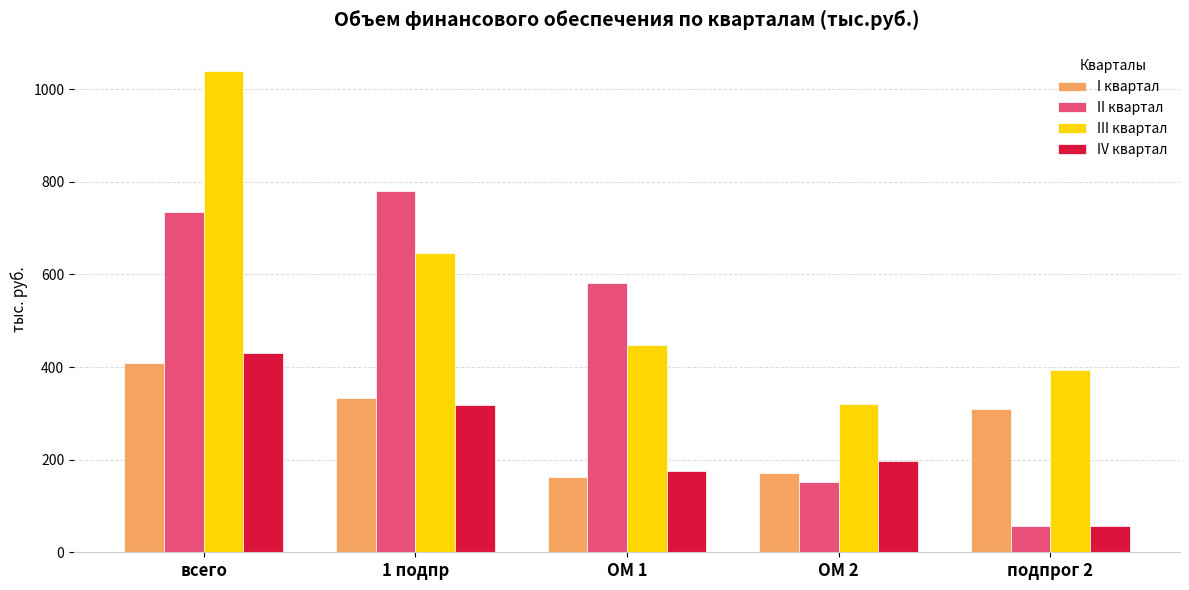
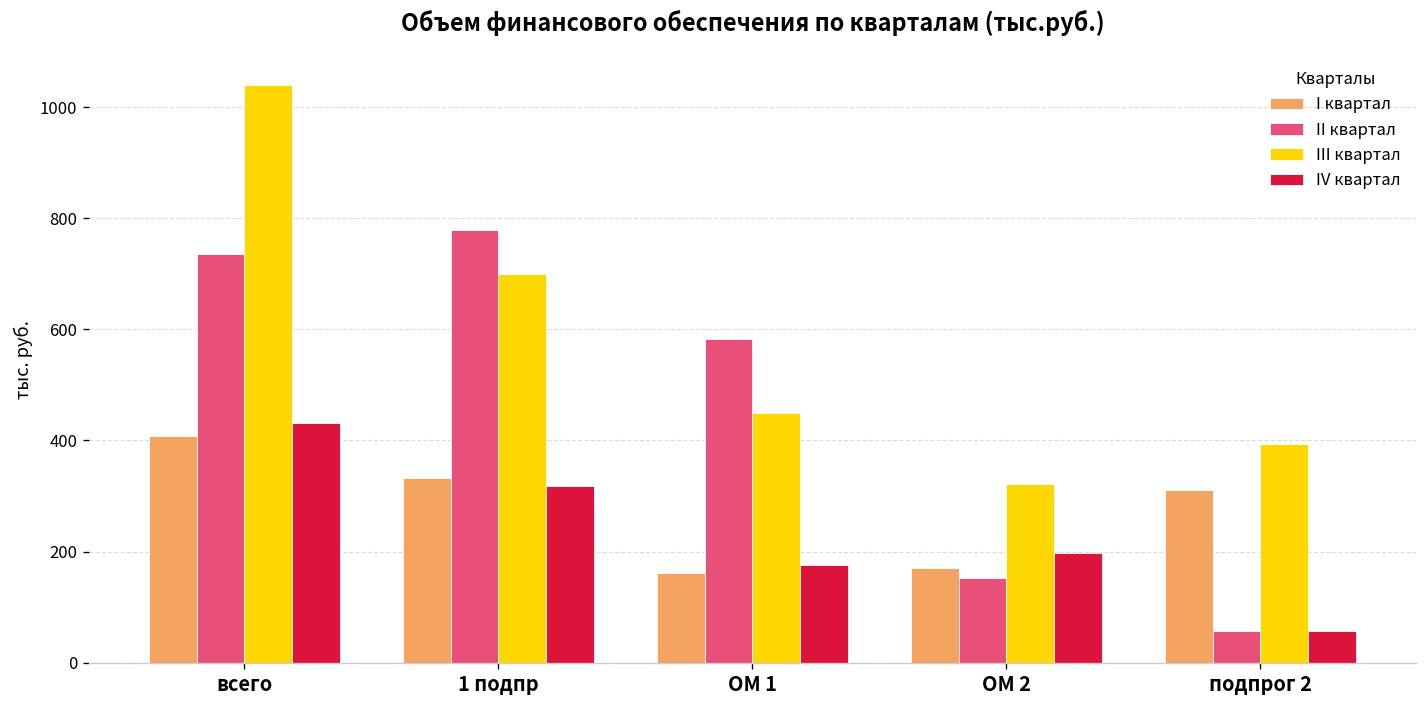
  {
    "I квартал": {
      "всего": 410,
      "1 подпр": 330,
      "ОМ 1": 160,
      "ОМ 2": 170,
      "подпрог 2": 310
    },
    "II квартал": {
      "всего": 740,
      "1 подпр": 780,
      "ОМ 1": 580,
      "ОМ 2": 150,
      "подпрог 2": 60
    },
    "III квартал": {
      "всего": 1040,
-     "1 подпр": 650,
+     "1 подпр": 700,
      "ОМ 1": 450,
      "ОМ 2": 320,
      "подпрог 2": 390
    },
    "IV квартал": {
      "всего": 430,
      "1 подпр": 320,
      "ОМ 1": 180,
      "ОМ 2": 200,
      "подпрог 2": 60
    }
  }
